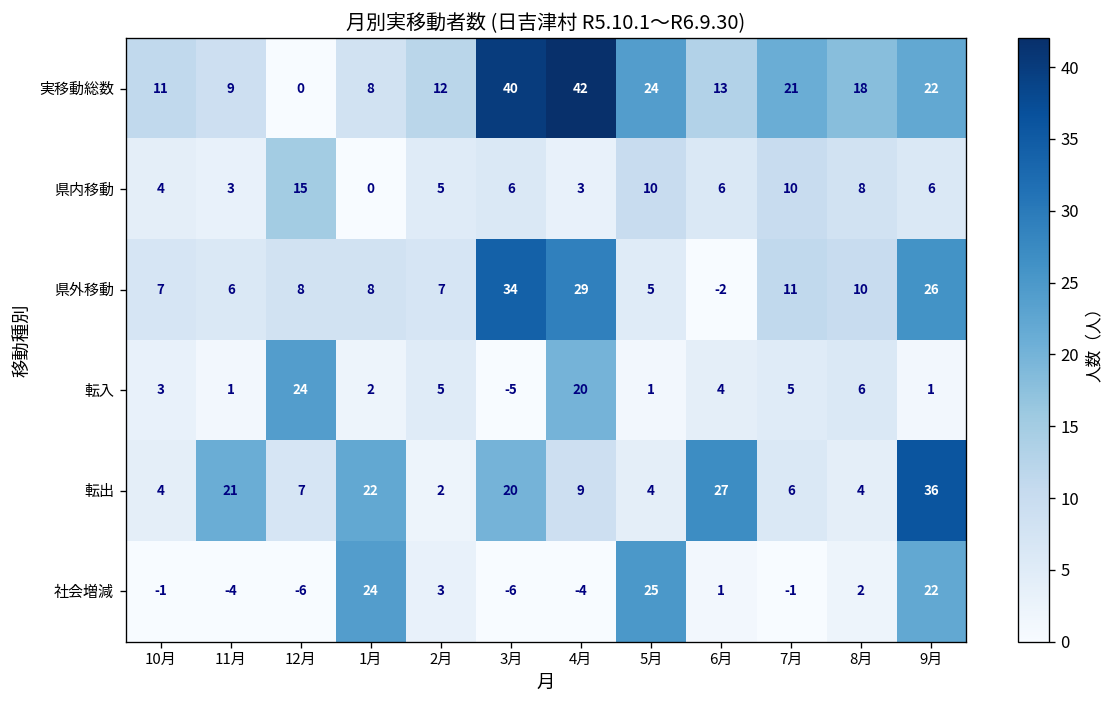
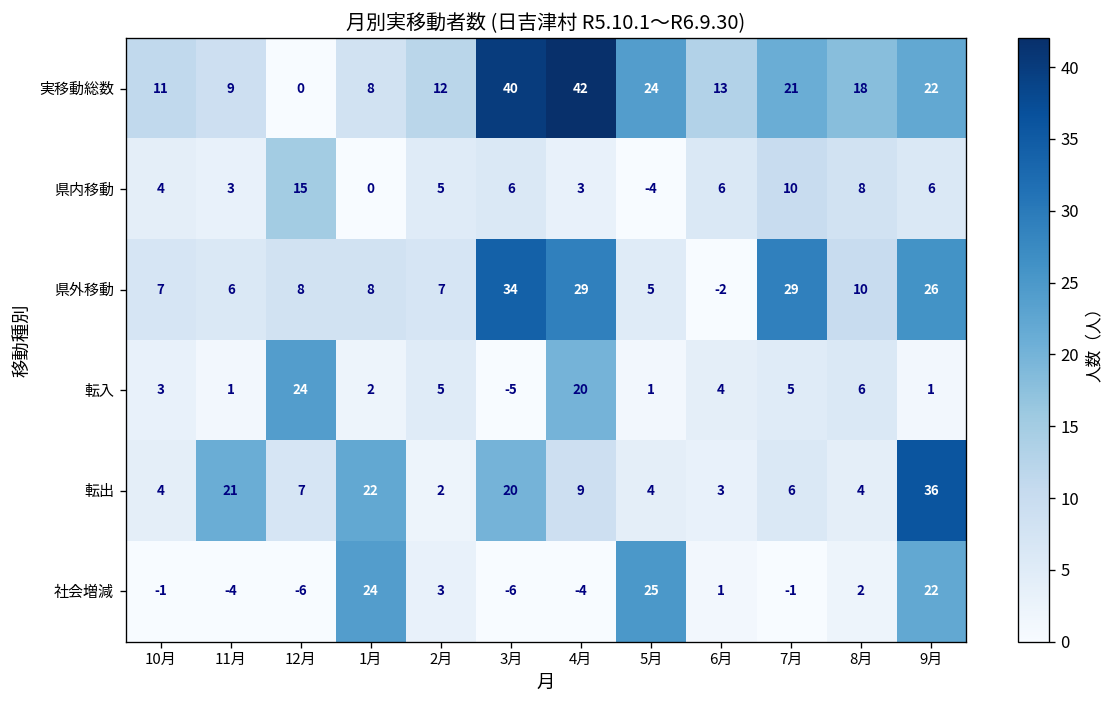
  {
    "実移動総数": {
      "10月": 11,
      "11月": 9,
      "12月": 0,
      "1月": 8,
      "2月": 12,
      "3月": 40,
      "4月": 42,
      "5月": 24,
      "6月": 13,
      "7月": 21,
      "8月": 18,
      "9月": 22
    },
    "県内移動": {
      "10月": 4,
      "11月": 3,
      "12月": 15,
      "1月": 0,
      "2月": 5,
      "3月": 6,
      "4月": 3,
-     "5月": 10,
+     "5月": -4,
      "6月": 6,
      "7月": 10,
      "8月": 8,
      "9月": 6
    },
    "県外移動": {
      "10月": 7,
      "11月": 6,
      "12月": 8,
      "1月": 8,
      "2月": 7,
      "3月": 34,
      "4月": 29,
      "5月": 5,
      "6月": -2,
-     "7月": 11,
+     "7月": 29,
      "8月": 10,
      "9月": 26
    },
    "転入": {
      "10月": 3,
      "11月": 1,
      "12月": 24,
      "1月": 2,
      "2月": 5,
      "3月": -5,
      "4月": 20,
      "5月": 1,
      "6月": 4,
      "7月": 5,
      "8月": 6,
      "9月": 1
    },
    "転出": {
      "10月": 4,
      "11月": 21,
      "12月": 7,
      "1月": 22,
      "2月": 2,
      "3月": 20,
      "4月": 9,
      "5月": 4,
-     "6月": 27,
+     "6月": 3,
      "7月": 6,
      "8月": 4,
      "9月": 36
    },
    "社会増減": {
      "10月": -1,
      "11月": -4,
      "12月": -6,
      "1月": 24,
      "2月": 3,
      "3月": -6,
      "4月": -4,
      "5月": 25,
      "6月": 1,
      "7月": -1,
      "8月": 2,
      "9月": 22
    }
  }
